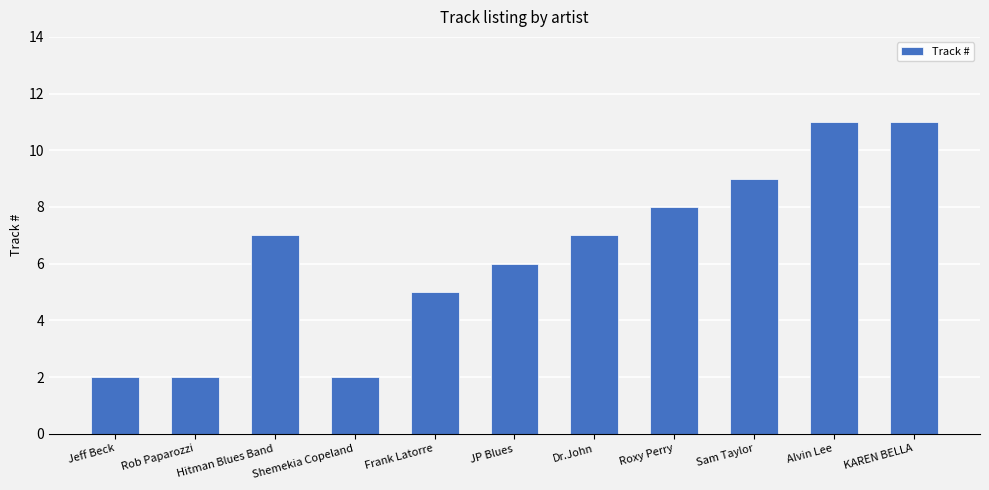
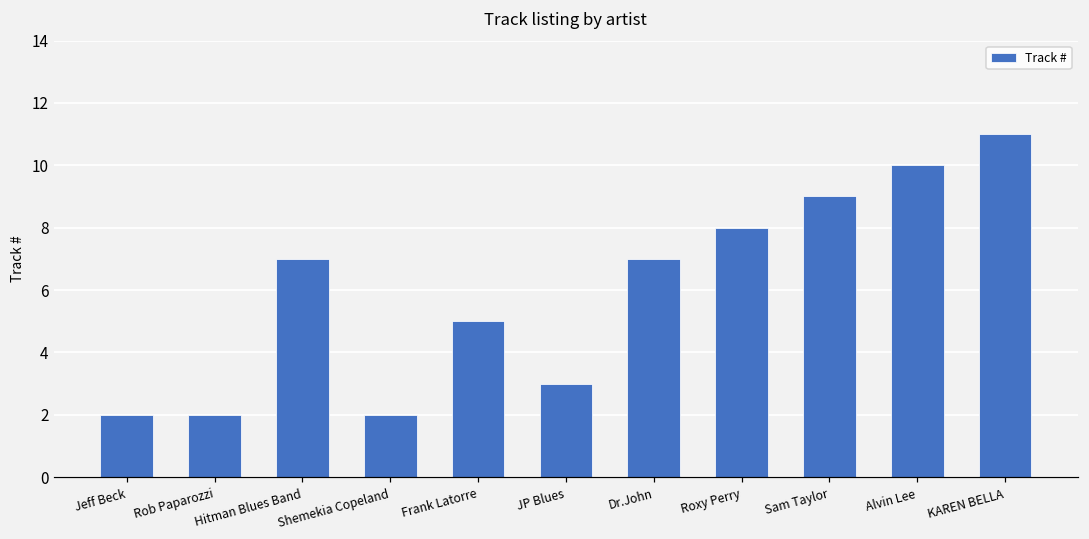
  {
    "Jeff Beck": 2,
    "Rob Paparozzi": 2,
    "Hitman Blues Band": 7,
    "Shemekia Copeland": 2,
    "Frank Latorre": 5,
-   "JP Blues": 6,
+   "JP Blues": 3,
    "Dr.John": 7,
    "Roxy Perry": 8,
    "Sam Taylor": 9,
-   "Alvin Lee": 11,
+   "Alvin Lee": 10,
    "KAREN BELLA": 11
  }
